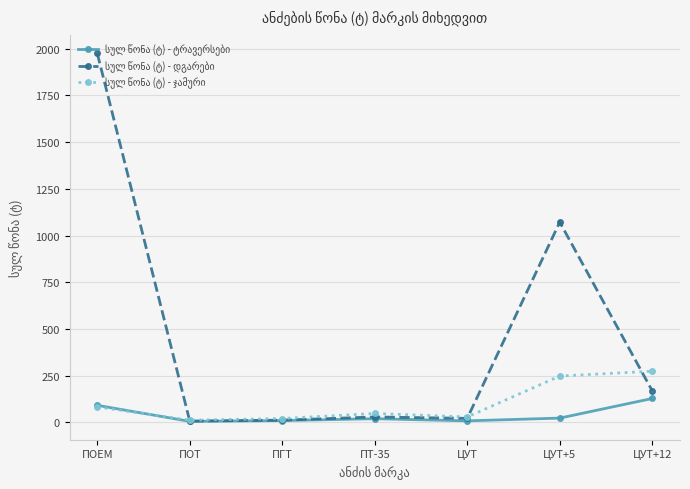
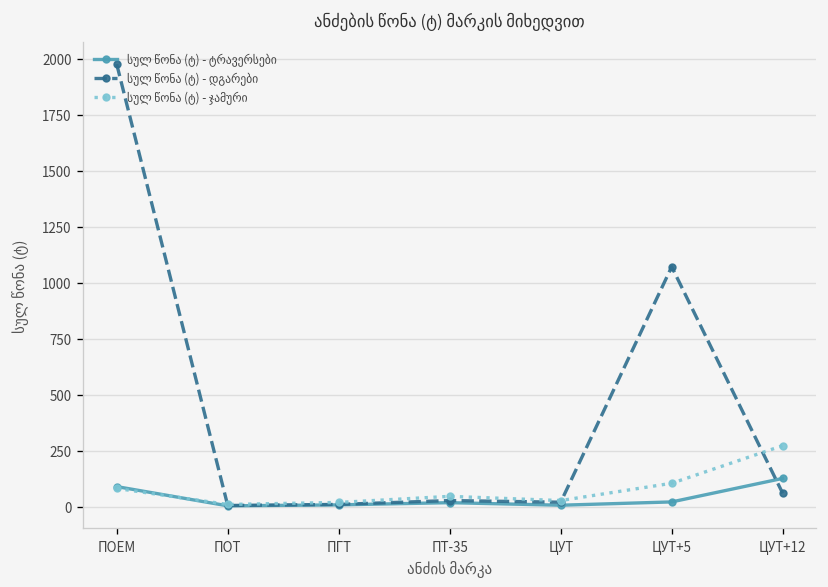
  {
    "სულ წონა (ტ) - ტრავერსები": {
      "ЦУТ+5": 20,
      "ЦУТ+12": 130
    },
    "სულ წონა (ტ) - დგარები": {
      "ПОЕМ": 1980,
      "ЦУТ+5": 1070,
-     "ЦУТ+12": 170
+     "ЦУТ+12": 60
    },
    "სულ წონა (ტ) - ჯამური": {
      "ПТ-35": 50,
-     "ЦУТ+5": 250,
+     "ЦУТ+5": 110,
      "ЦУТ+12": 270
    }
  }
